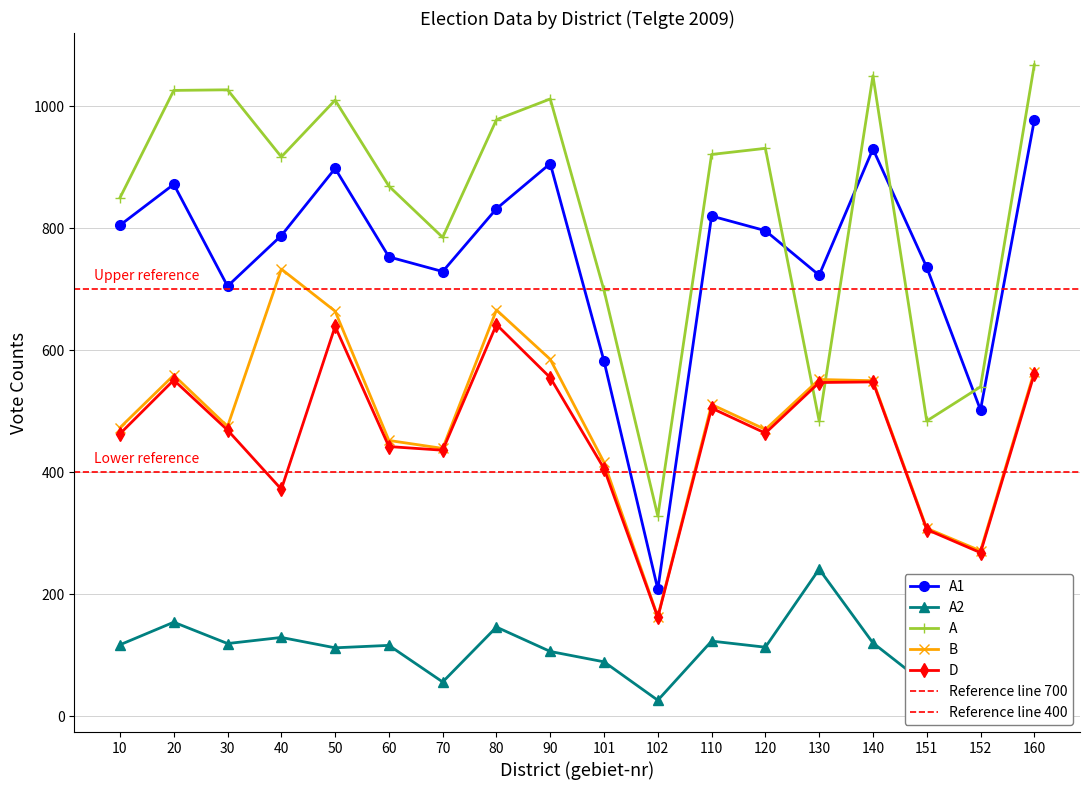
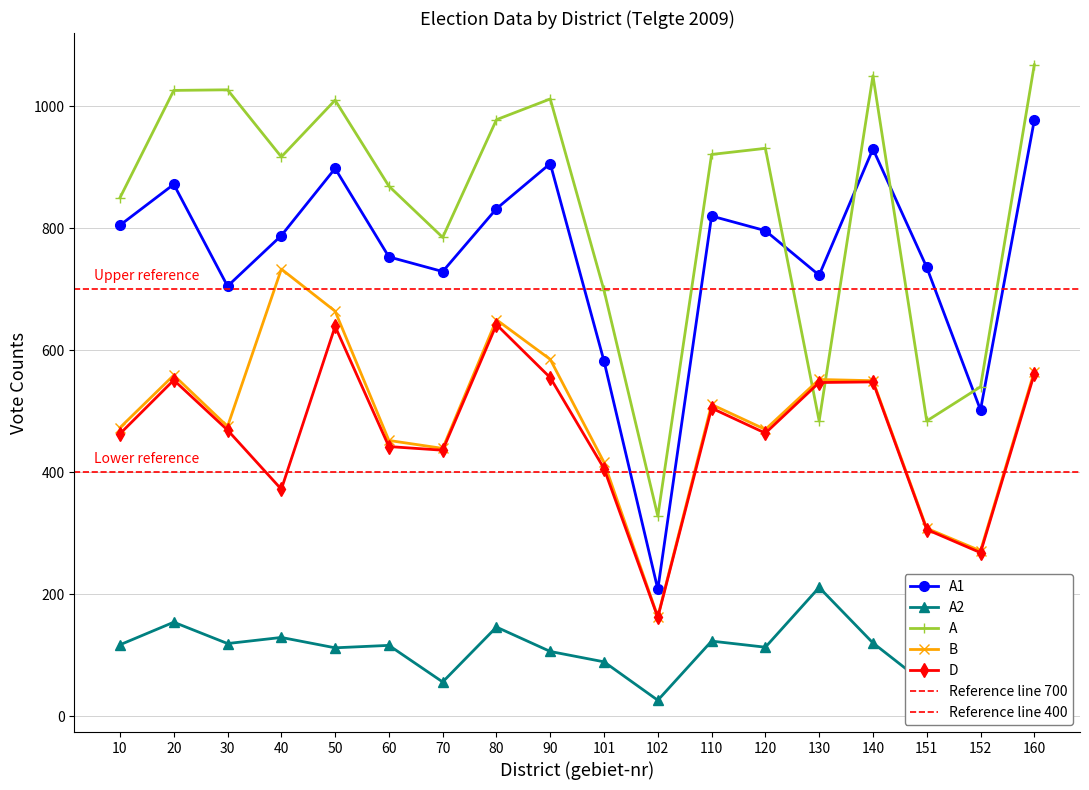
  {
    "A1": {
      "10": 810,
      "20": 870,
      "30": 710,
      "40": 790,
      "50": 900,
      "60": 750,
      "70": 730,
      "80": 830,
      "90": 910,
      "101": 580,
      "102": 210,
      "110": 820,
      "120": 800,
      "130": 720,
      "140": 930,
      "151": 740,
      "152": 500,
      "160": 980
    },
    "A2": {
      "10": 120,
      "20": 150,
      "30": 120,
      "40": 130,
      "50": 110,
      "60": 120,
      "70": 60,
      "80": 150,
      "90": 110,
      "101": 90,
      "102": 30,
      "110": 120,
      "120": 110,
-     "130": 240,
+     "130": 210,
      "140": 120
    },
    "A": {
      "10": 850,
      "20": 1030,
      "30": 1030,
      "40": 920,
      "50": 1010,
      "60": 870,
      "70": 790,
      "80": 980,
      "90": 1010,
      "101": 700,
      "102": 330,
      "110": 920,
      "120": 930,
      "130": 480,
      "140": 1050,
      "151": 480,
      "152": 540,
      "160": 1070
    },
    "B": {
      "10": 470,
      "20": 560,
      "30": 480,
      "40": 730,
      "50": 660,
      "60": 450,
-     "80": 670,
+     "80": 650,
      "90": 590,
      "101": 420,
      "110": 510,
      "120": 470,
      "130": 550
    },
    "D": {
      "10": 460,
      "20": 550,
      "30": 470,
      "40": 370,
      "50": 640,
      "60": 440,
      "80": 640,
      "90": 560,
      "101": 410,
      "110": 510,
      "120": 460,
      "130": 550
    }
  }
